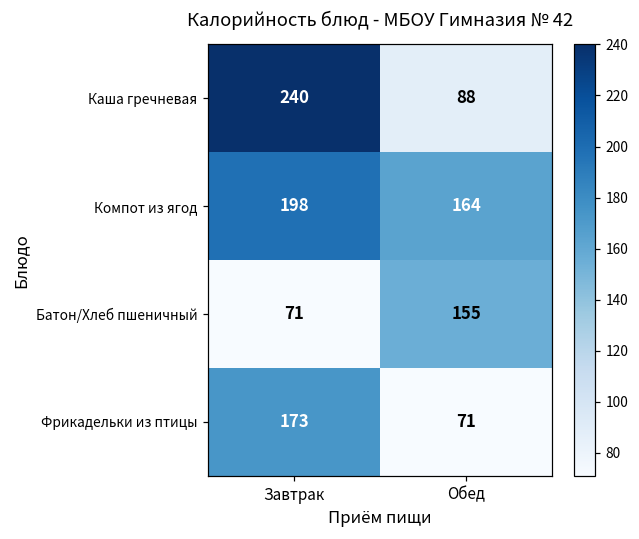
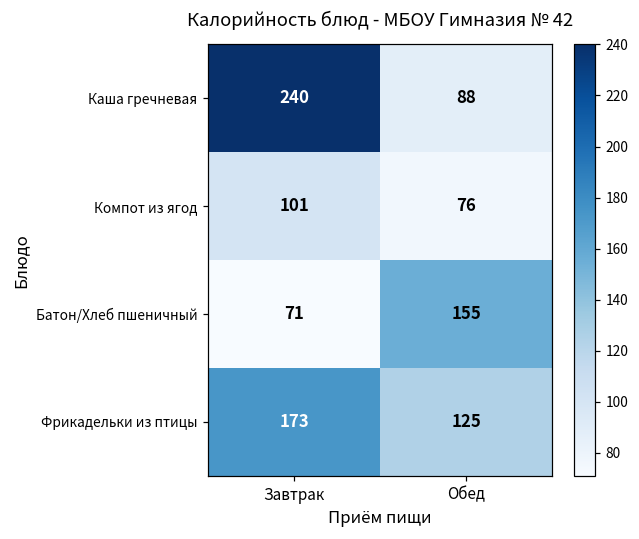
  {
    "Каша гречневая": {
      "Завтрак": 240,
      "Обед": 88
    },
    "Компот из ягод": {
-     "Завтрак": 198,
-     "Обед": 164
+     "Завтрак": 101,
+     "Обед": 76
    },
    "Батон/Хлеб пшеничный": {
      "Завтрак": 71,
      "Обед": 155
    },
    "Фрикадельки из птицы": {
      "Завтрак": 173,
-     "Обед": 71
+     "Обед": 125
    }
  }
